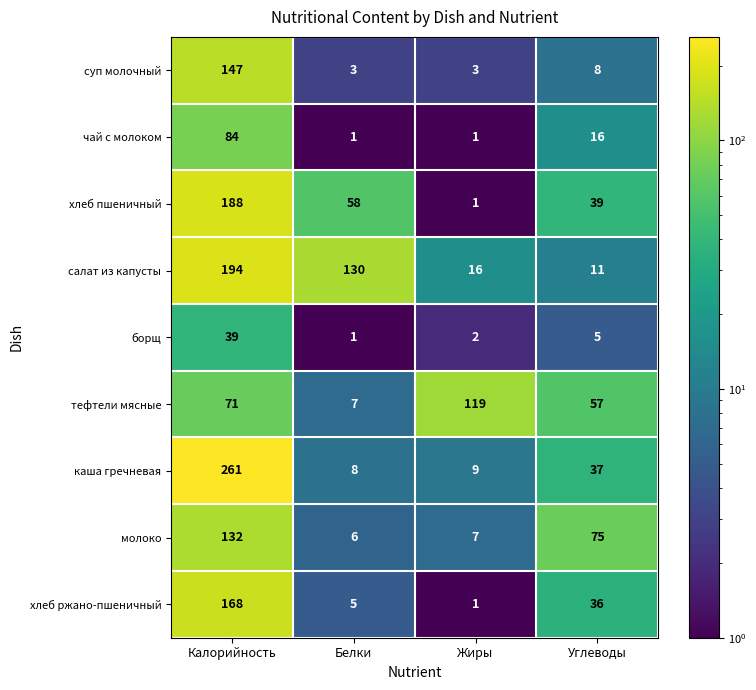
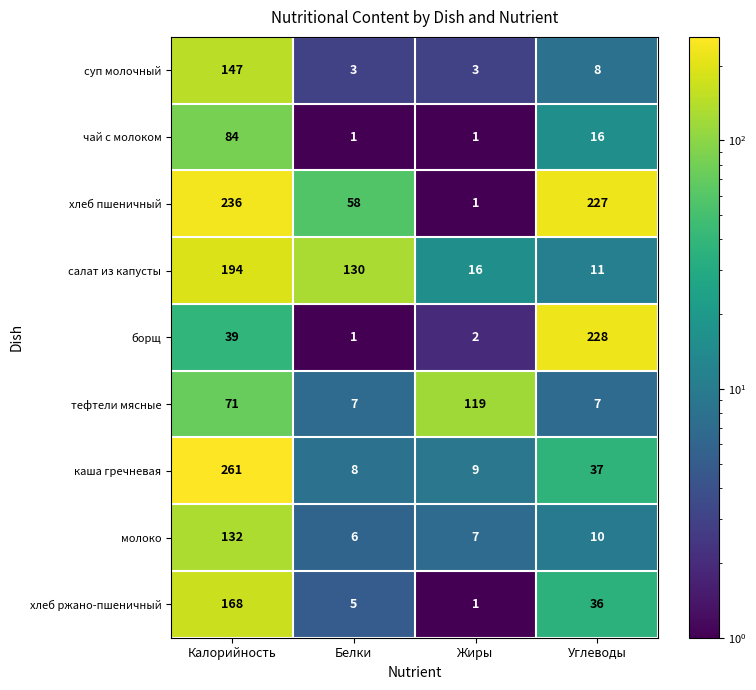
  {
    "суп молочный": {
      "Калорийность": 147,
      "Белки": 3,
      "Жиры": 3,
      "Углеводы": 8
    },
    "чай с молоком": {
      "Калорийность": 84,
      "Белки": 1,
      "Жиры": 1,
      "Углеводы": 16
    },
    "хлеб пшеничный": {
-     "Калорийность": 188,
+     "Калорийность": 236,
      "Белки": 58,
      "Жиры": 1,
-     "Углеводы": 39
+     "Углеводы": 227
    },
    "салат из капусты": {
      "Калорийность": 194,
      "Белки": 130,
      "Жиры": 16,
      "Углеводы": 11
    },
    "борщ": {
      "Калорийность": 39,
      "Белки": 1,
      "Жиры": 2,
-     "Углеводы": 5
+     "Углеводы": 228
    },
    "тефтели мясные": {
      "Калорийность": 71,
      "Белки": 7,
      "Жиры": 119,
-     "Углеводы": 57
+     "Углеводы": 7
    },
    "каша гречневая": {
      "Калорийность": 261,
      "Белки": 8,
      "Жиры": 9,
      "Углеводы": 37
    },
    "молоко": {
      "Калорийность": 132,
      "Белки": 6,
      "Жиры": 7,
-     "Углеводы": 75
+     "Углеводы": 10
    },
    "хлеб ржано-пшеничный": {
      "Калорийность": 168,
      "Белки": 5,
      "Жиры": 1,
      "Углеводы": 36
    }
  }
